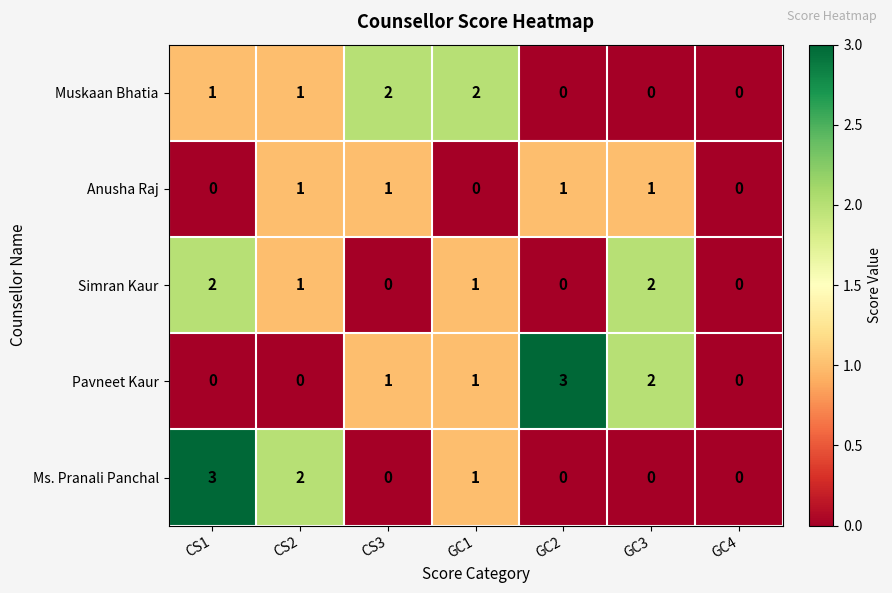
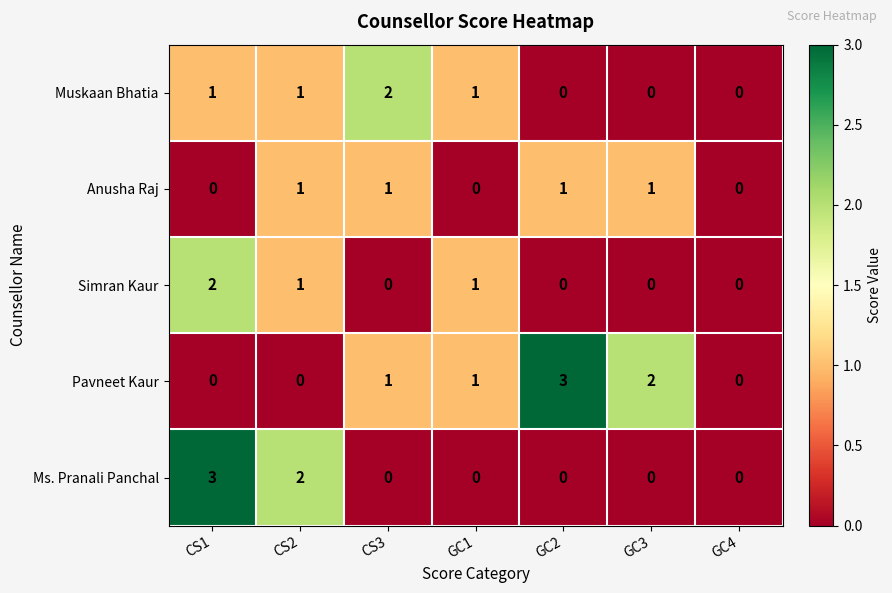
  {
    "Muskaan Bhatia": {
      "CS1": 1,
      "CS2": 1,
      "CS3": 2,
-     "GC1": 2,
+     "GC1": 1,
      "GC2": 0,
      "GC3": 0,
      "GC4": 0
    },
    "Anusha Raj": {
      "CS1": 0,
      "CS2": 1,
      "CS3": 1,
      "GC1": 0,
      "GC2": 1,
      "GC3": 1,
      "GC4": 0
    },
    "Simran Kaur": {
      "CS1": 2,
      "CS2": 1,
      "CS3": 0,
      "GC1": 1,
      "GC2": 0,
-     "GC3": 2,
+     "GC3": 0,
      "GC4": 0
    },
    "Pavneet Kaur": {
      "CS1": 0,
      "CS2": 0,
      "CS3": 1,
      "GC1": 1,
      "GC2": 3,
      "GC3": 2,
      "GC4": 0
    },
    "Ms. Pranali Panchal": {
      "CS1": 3,
      "CS2": 2,
      "CS3": 0,
-     "GC1": 1,
+     "GC1": 0,
      "GC2": 0,
      "GC3": 0,
      "GC4": 0
    }
  }
